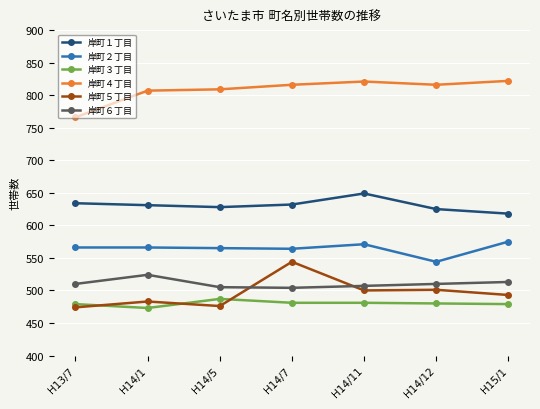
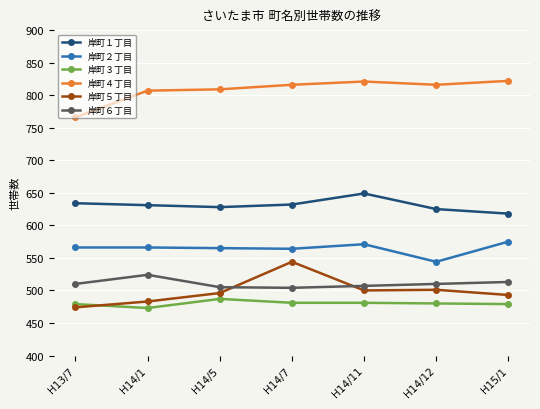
  {
    "岸町１丁目": {
      "H13/7": 630,
      "H14/1": 630,
      "H14/5": 630,
      "H14/7": 630,
      "H14/11": 650,
      "H14/12": 630,
      "H15/1": 620
    },
    "岸町２丁目": {
      "H13/7": 570,
      "H14/1": 570,
      "H14/5": 570,
      "H14/7": 560,
      "H14/11": 570,
      "H14/12": 540,
      "H15/1": 580
    },
    "岸町３丁目": {
      "H13/7": 480,
      "H14/1": 470,
      "H14/5": 490,
      "H14/7": 480,
      "H14/11": 480,
      "H14/12": 480,
      "H15/1": 480
    },
    "岸町４丁目": {
      "H14/1": 810,
      "H14/5": 810,
      "H14/7": 820,
      "H14/11": 820,
      "H14/12": 820,
      "H15/1": 820
    },
    "岸町５丁目": {
      "H13/7": 470,
      "H14/1": 480,
-     "H14/5": 480,
+     "H14/5": 500,
      "H14/7": 540,
      "H14/11": 500,
      "H14/12": 500,
      "H15/1": 490
    },
    "岸町６丁目": {
      "H13/7": 510,
      "H14/1": 520,
      "H14/5": 510,
      "H14/7": 500,
      "H14/11": 510,
      "H14/12": 510,
      "H15/1": 510
    }
  }
